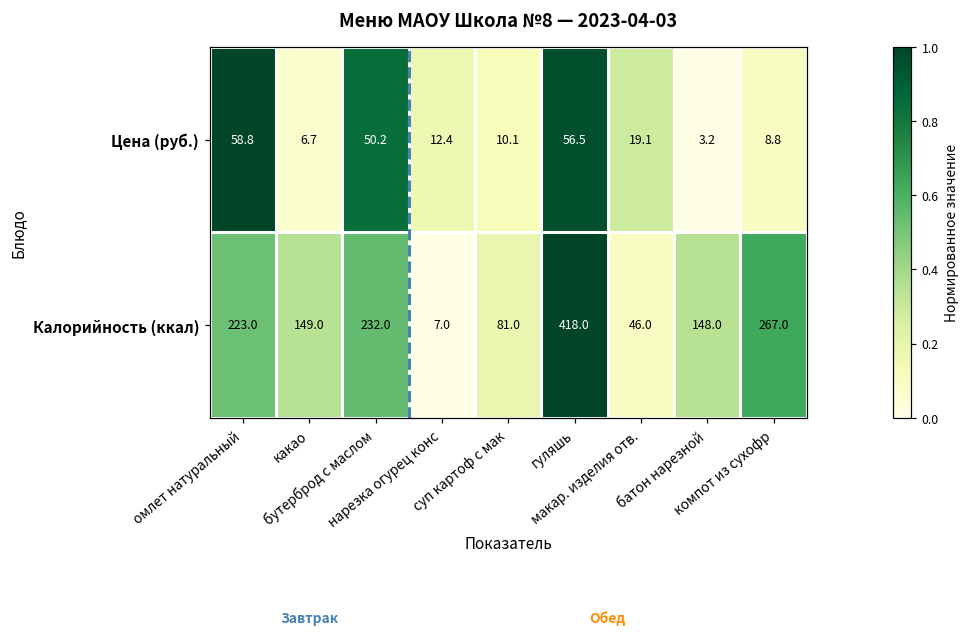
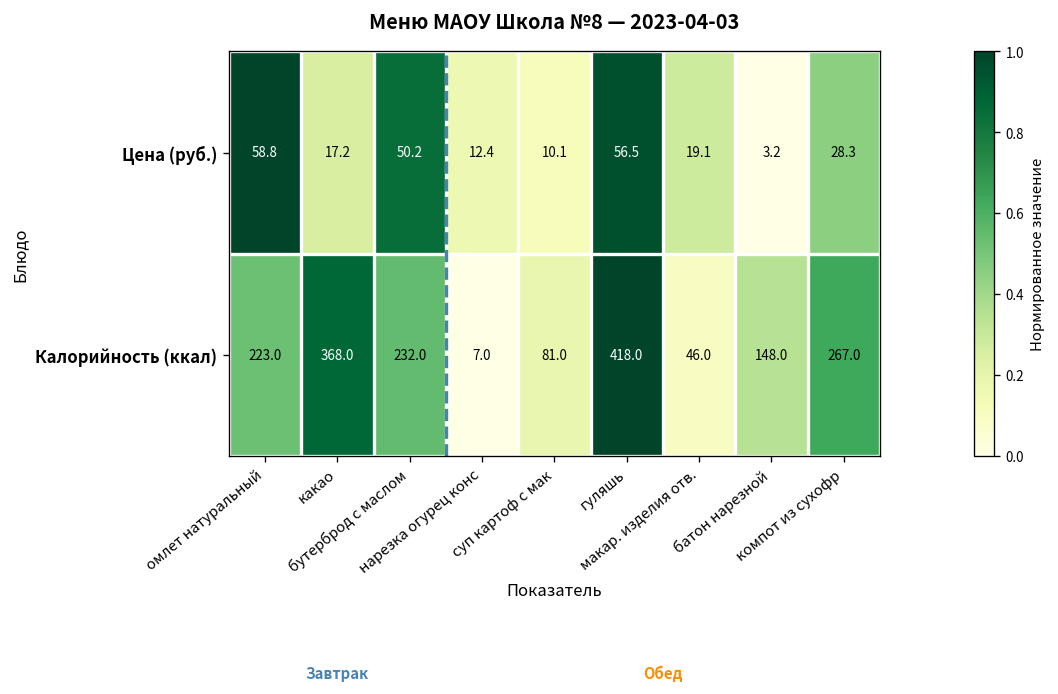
  {
    "Цена (руб.)": {
      "омлет натуральный": 58.8,
-     "какао": 6.7,
+     "какао": 17.2,
      "бутерброд с маслом": 50.2,
      "нарезка огурец конс": 12.4,
      "суп картоф с мак": 10.1,
      "гуляшь": 56.5,
      "макар. изделия отв.": 19.1,
      "батон нарезной": 3.2,
-     "компот из сухофр": 8.8
+     "компот из сухофр": 28.3
    },
    "Калорийность (ккал)": {
      "омлет натуральный": 223.0,
-     "какао": 149.0,
+     "какао": 368.0,
      "бутерброд с маслом": 232.0,
      "нарезка огурец конс": 7.0,
      "суп картоф с мак": 81.0,
      "гуляшь": 418.0,
      "макар. изделия отв.": 46.0,
      "батон нарезной": 148.0,
      "компот из сухофр": 267.0
    }
  }
